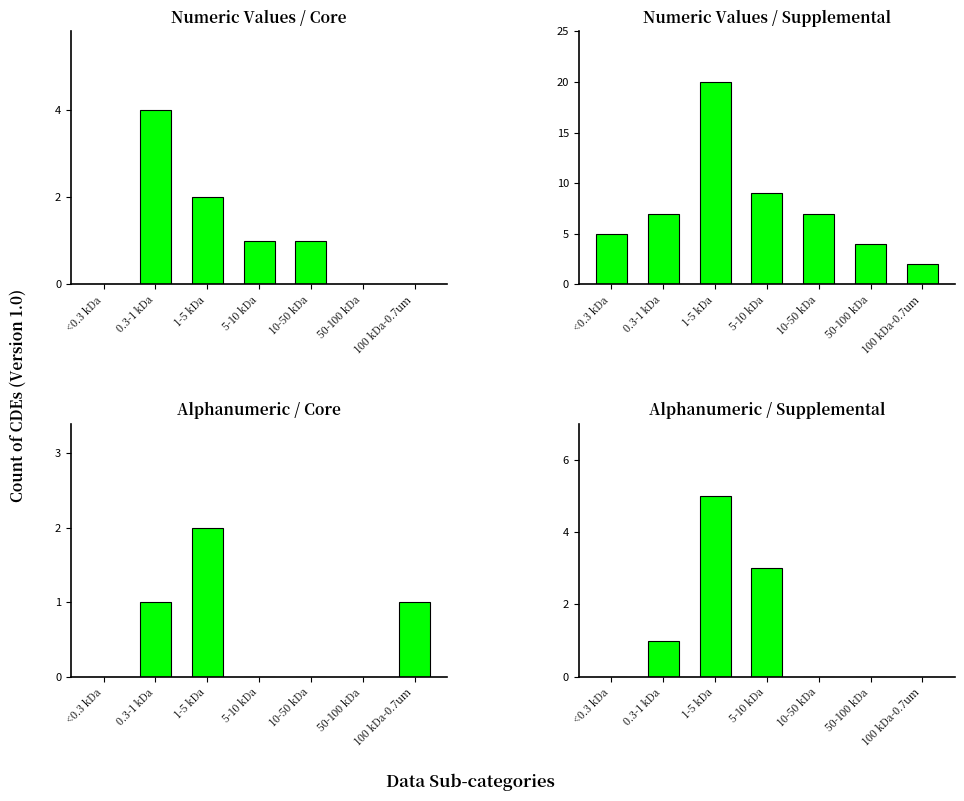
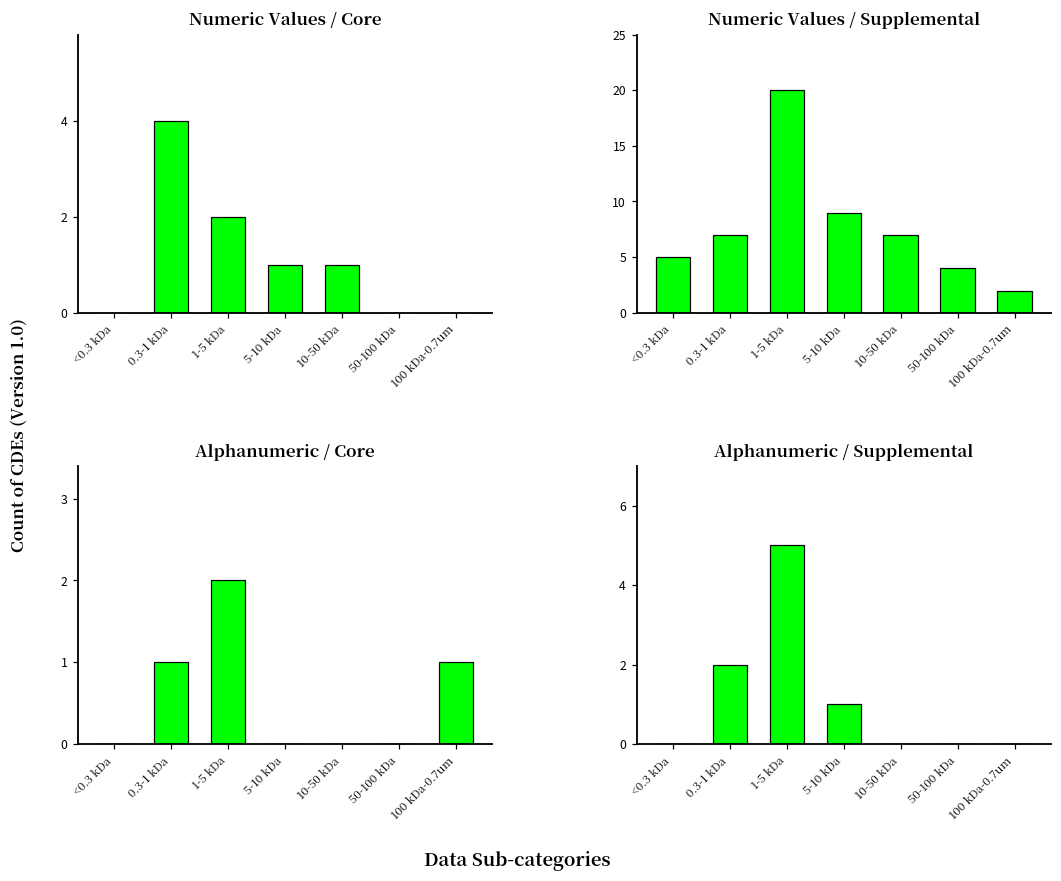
  {
    "Numeric Values / Core": {
      "<0.3 kDa": 0.0,
      "0.3-1 kDa": 4.0,
      "1-5 kDa": 2.0,
      "5-10 kDa": 1.0,
      "10-50 kDa": 1.0,
      "50-100 kDa": 0.0,
      "100 kDa-0.7um": 0.0
    },
    "Numeric Values / Supplemental": {
      "<0.3 kDa": 5.0,
      "0.3-1 kDa": 7.0,
      "1-5 kDa": 20.0,
      "5-10 kDa": 9.0,
      "10-50 kDa": 7.0,
      "50-100 kDa": 4.0,
      "100 kDa-0.7um": 2.0
    },
    "Alphanumeric / Core": {
      "<0.3 kDa": 0.0,
      "0.3-1 kDa": 1.0,
      "1-5 kDa": 2.0,
      "5-10 kDa": 0.0,
      "10-50 kDa": 0.0,
      "50-100 kDa": 0.0,
      "100 kDa-0.7um": 1.0
    },
    "Alphanumeric / Supplemental": {
      "<0.3 kDa": 0,
-     "0.3-1 kDa": 1,
+     "0.3-1 kDa": 2,
      "1-5 kDa": 5,
-     "5-10 kDa": 3,
+     "5-10 kDa": 1,
      "10-50 kDa": 0,
      "50-100 kDa": 0,
      "100 kDa-0.7um": 0
    }
  }
